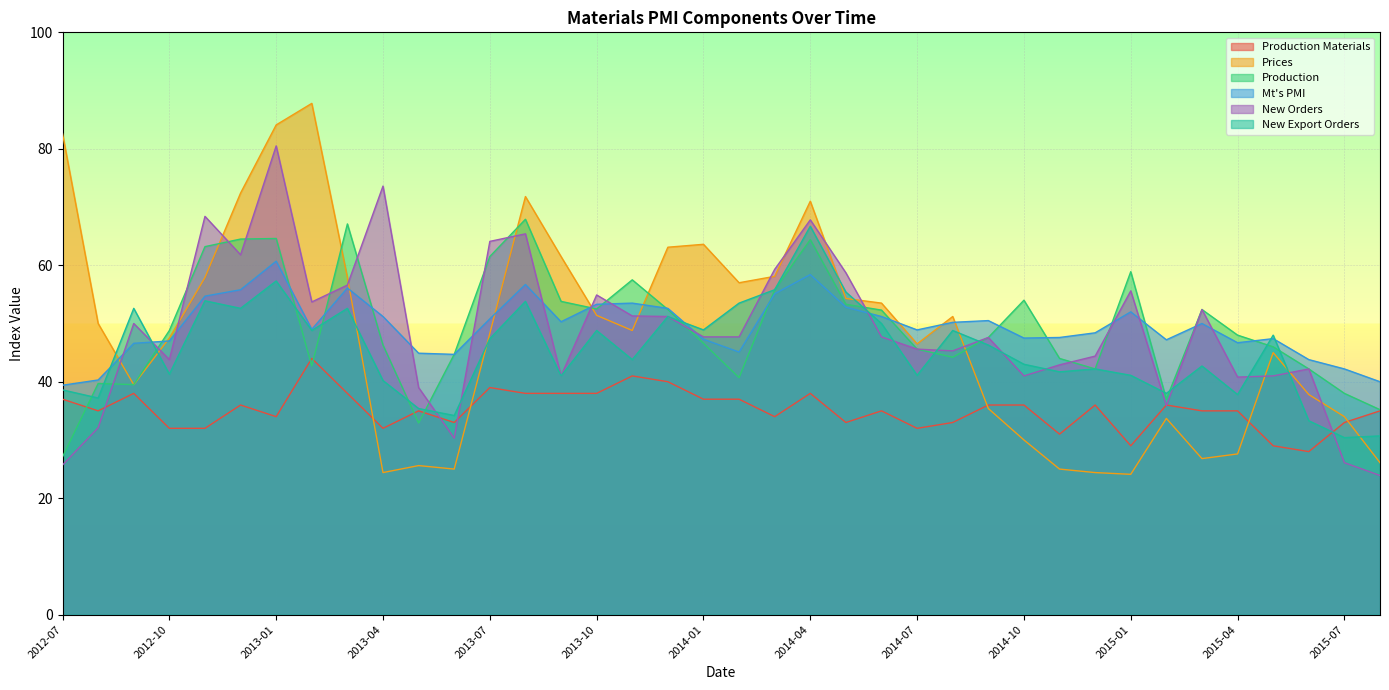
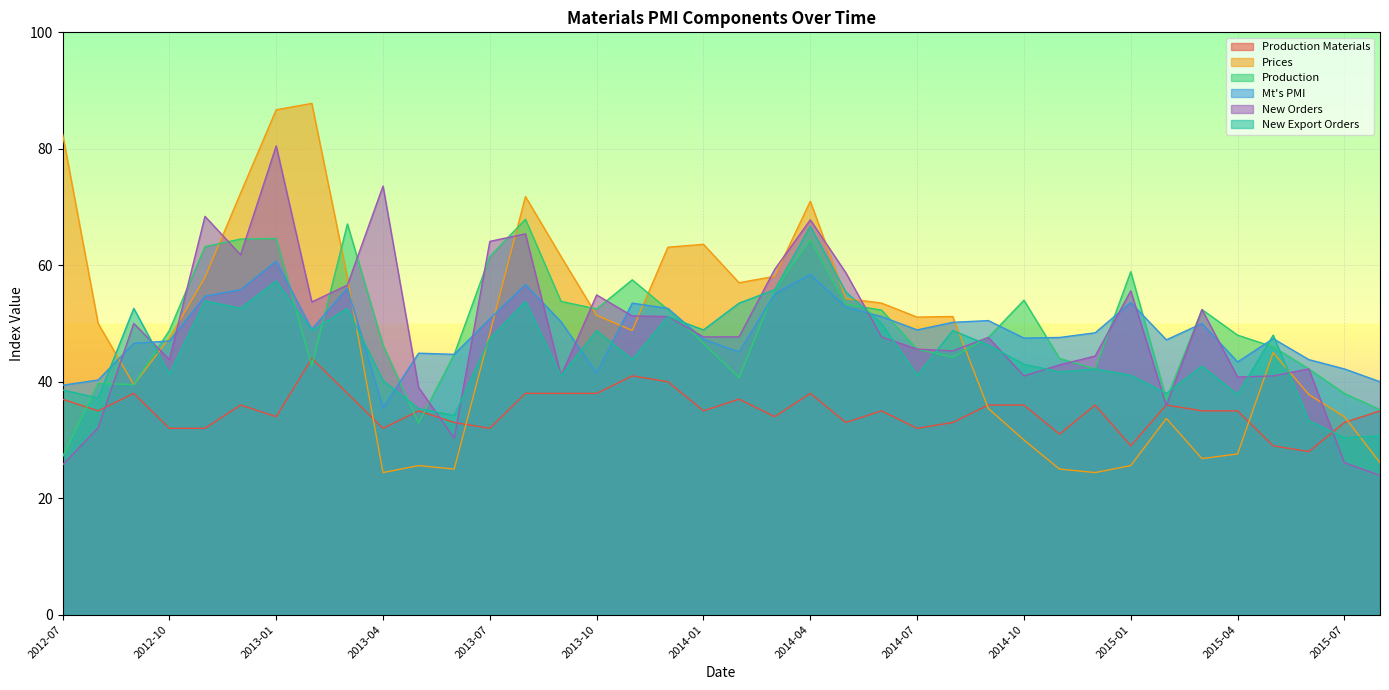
  {
    "Production Materials": {
      "2012-07": 37,
      "2012-10": 32,
      "2013-01": 34,
      "2013-04": 32,
-     "2013-07": 39,
+     "2013-07": 32,
      "2013-10": 38,
-     "2014-01": 37,
+     "2014-01": 35,
      "2014-04": 38,
      "2014-07": 32,
      "2014-10": 36,
      "2015-01": 29,
      "2015-04": 35,
      "2015-07": 33
    },
    "Prices": {
      "2012-07": 83,
      "2012-10": 48,
-     "2013-01": 84,
+     "2013-01": 87,
      "2013-04": 24,
      "2013-07": 48,
      "2013-10": 51,
      "2014-01": 64,
      "2014-04": 71,
-     "2014-07": 47,
+     "2014-07": 51,
      "2014-10": 30,
-     "2015-01": 24,
+     "2015-01": 26,
      "2015-04": 28,
      "2015-07": 34
    },
    "Mt's PMI": {
      "2012-07": 39,
      "2012-10": 47,
      "2013-01": 61,
-     "2013-04": 51,
+     "2013-04": 36,
      "2013-07": 51,
-     "2013-10": 53,
+     "2013-10": 42,
      "2014-04": 58,
      "2014-07": 49,
      "2014-10": 48,
-     "2015-01": 52,
-     "2015-04": 47,
+     "2015-01": 54,
+     "2015-04": 43,
      "2015-07": 42
    },
    "New Orders": {
      "2012-07": 26,
      "2012-10": 44,
      "2013-01": 81,
      "2013-04": 74,
      "2013-07": 64,
      "2013-10": 55,
      "2014-04": 68,
      "2014-10": 41,
      "2015-01": 56,
      "2015-04": 41,
      "2015-07": 26
    }
  }
